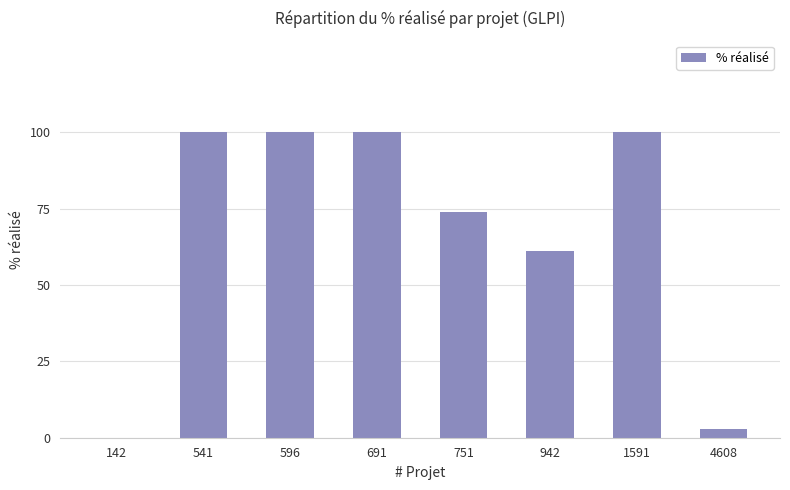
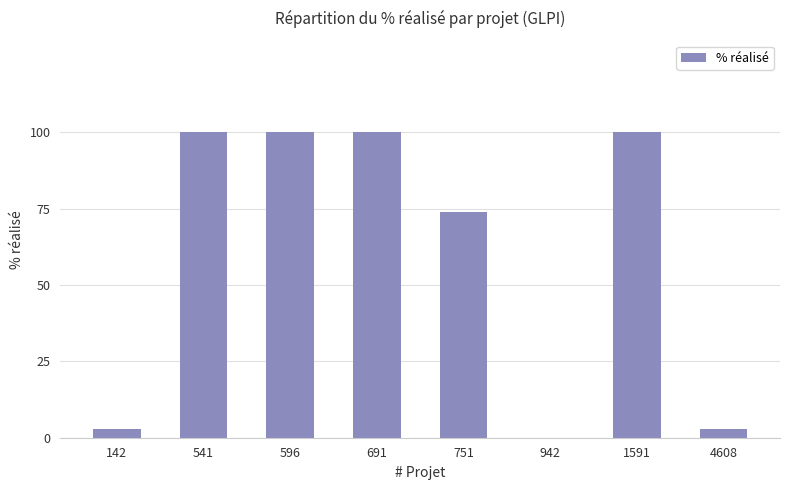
  {
-   "142": 0,
+   "142": 3,
    "541": 100,
    "596": 100,
    "691": 100,
    "751": 74,
-   "942": 61,
+   "942": 0,
    "1591": 100,
    "4608": 3
  }
